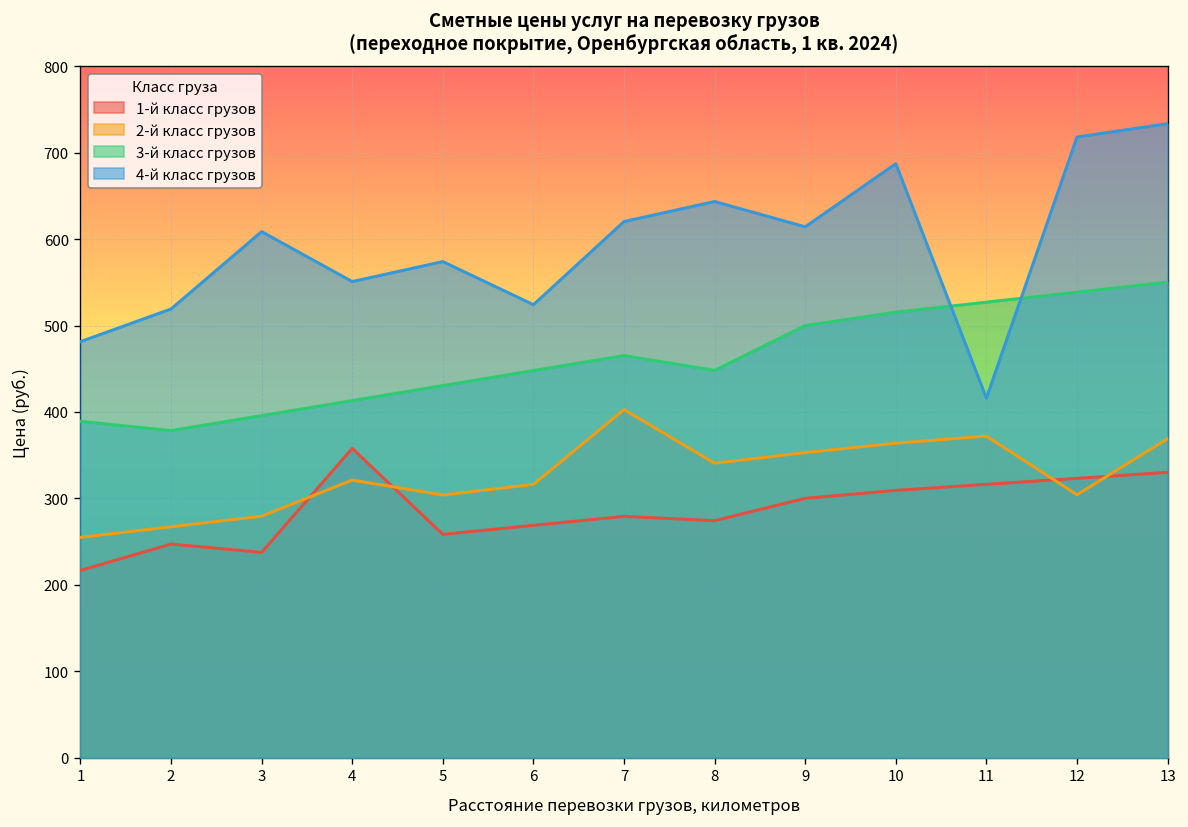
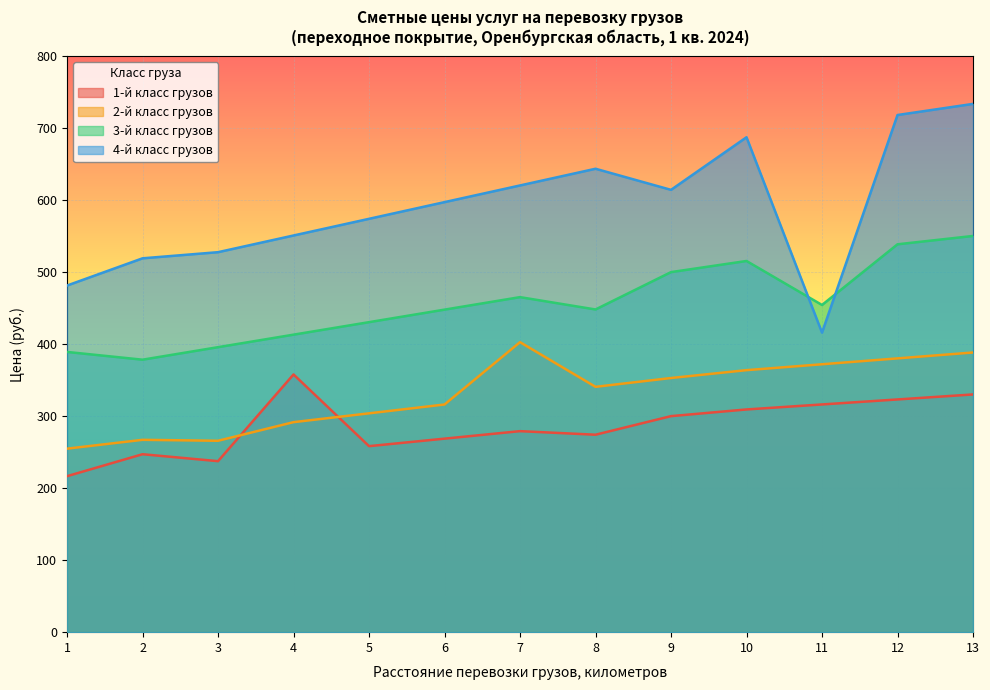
  {
    "1-й класс грузов": {
      "1": 220,
      "2": 250,
      "3": 240,
      "4": 360,
      "5": 260,
      "6": 270,
      "7": 280,
      "8": 270,
      "9": 300,
      "10": 310,
      "11": 320,
      "12": 320,
      "13": 330
    },
    "2-й класс грузов": {
      "1": 250,
      "2": 270,
-     "3": 280,
-     "4": 320,
+     "3": 270,
+     "4": 290,
      "5": 300,
      "6": 320,
      "7": 400,
      "8": 340,
      "9": 350,
      "10": 360,
      "11": 370,
-     "12": 300,
-     "13": 370
+     "12": 380,
+     "13": 390
    },
    "3-й класс грузов": {
      "1": 390,
      "2": 380,
      "3": 400,
      "4": 410,
      "5": 430,
      "6": 450,
      "7": 470,
      "8": 450,
      "9": 500,
      "10": 520,
-     "11": 530,
+     "11": 450,
      "12": 540,
      "13": 550
    },
    "4-й класс грузов": {
      "1": 480,
      "2": 520,
-     "3": 610,
+     "3": 530,
      "4": 550,
      "5": 570,
-     "6": 520,
+     "6": 600,
      "7": 620,
      "8": 640,
      "9": 610,
      "10": 690,
      "11": 420,
      "12": 720,
      "13": 730
    }
  }
